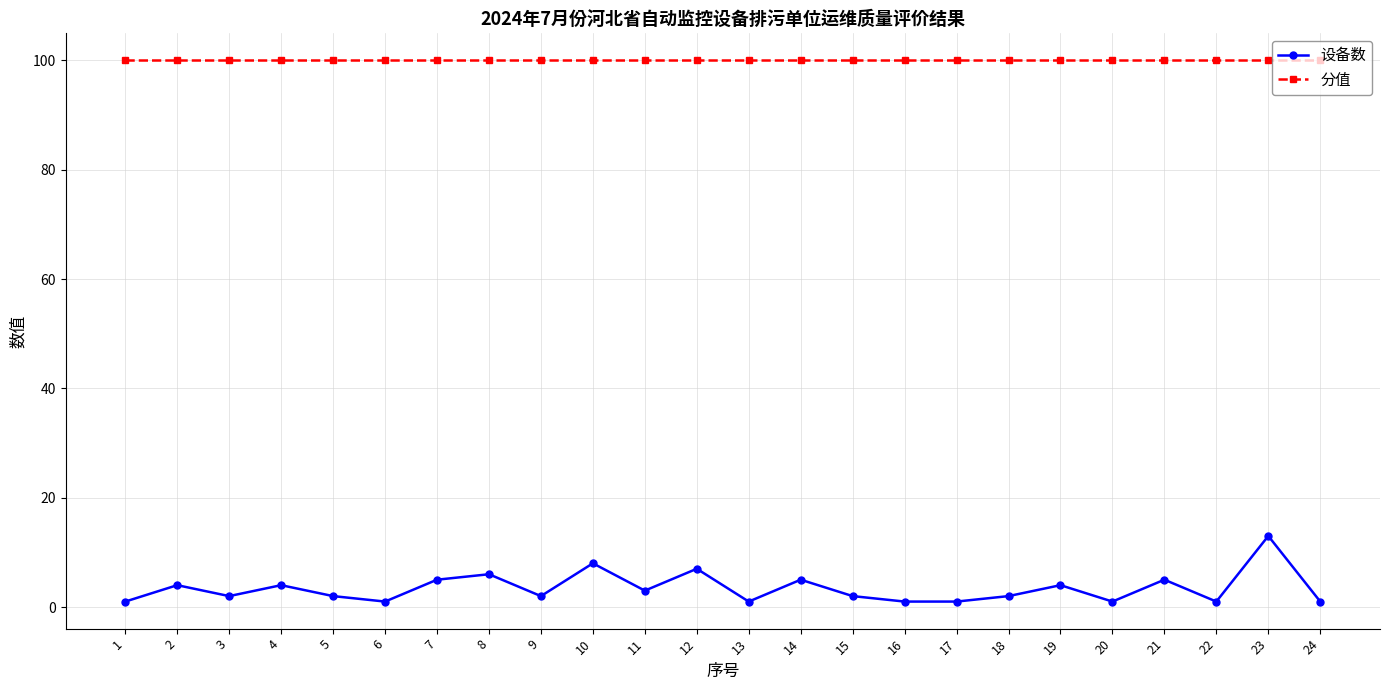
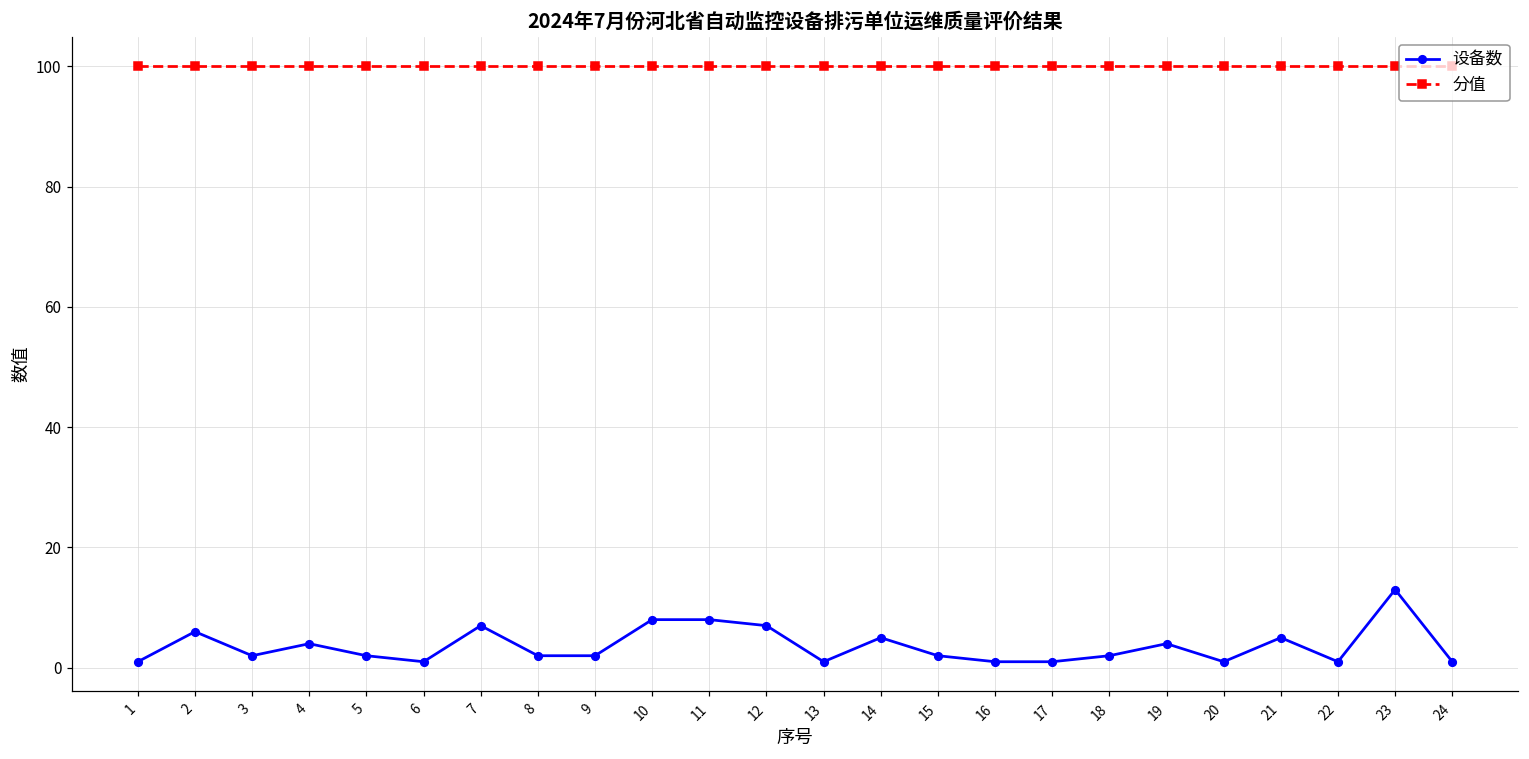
  {
    "设备数": {
      "1": 1,
-     "2": 4,
+     "2": 6,
      "3": 2,
      "4": 4,
      "5": 2,
      "6": 1,
-     "7": 5,
-     "8": 6,
+     "7": 7,
+     "8": 2,
      "9": 2,
      "10": 8,
-     "11": 3,
+     "11": 8,
      "12": 7,
      "13": 1,
      "14": 5,
      "15": 2,
      "16": 1,
      "17": 1,
      "18": 2,
      "19": 4,
      "20": 1,
      "21": 5,
      "22": 1,
      "23": 13,
      "24": 1
    },
    "分值": {
      "1": 100,
      "2": 100,
      "3": 100,
      "4": 100,
      "5": 100,
      "6": 100,
      "7": 100,
      "8": 100,
      "9": 100,
      "10": 100,
      "11": 100,
      "12": 100,
      "13": 100,
      "14": 100,
      "15": 100,
      "16": 100,
      "17": 100,
      "18": 100,
      "19": 100,
      "20": 100,
      "21": 100,
      "22": 100,
      "23": 100
    }
  }
